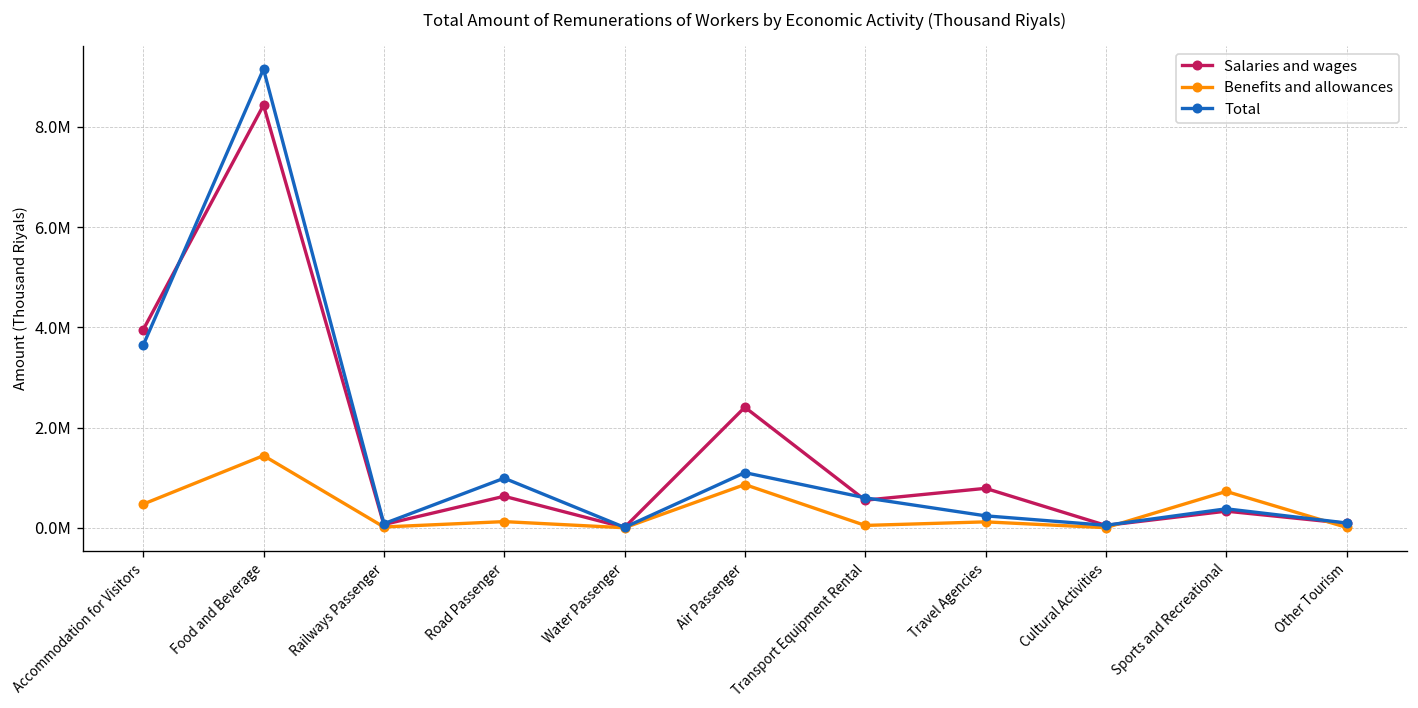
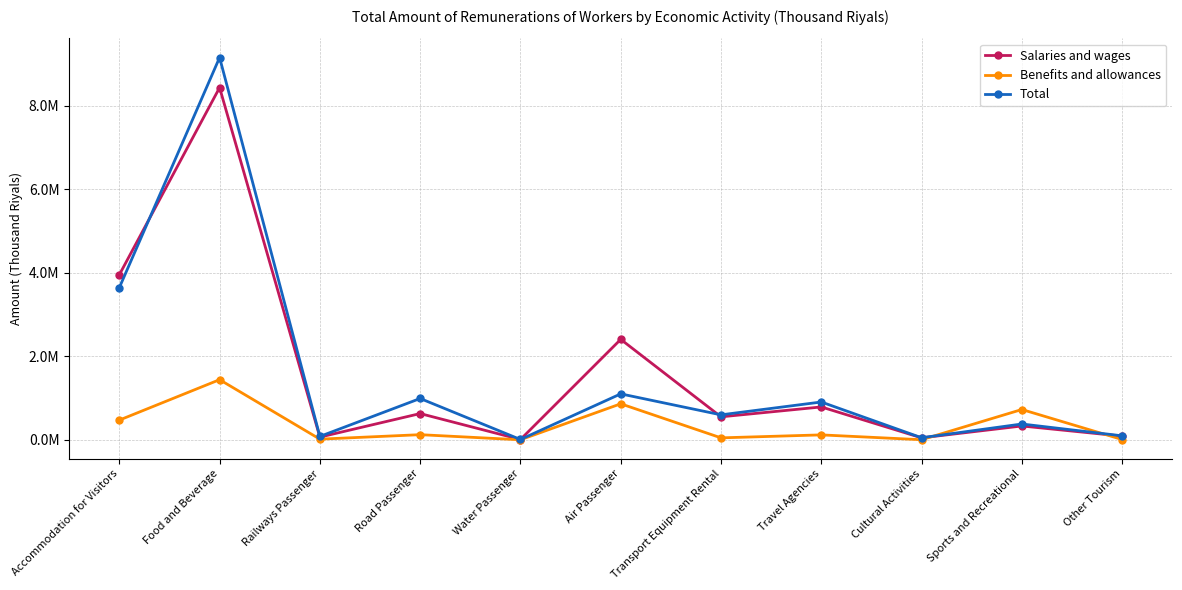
  {
    "Salaries and wages": {
      "Accommodation for Visitors": 4000000,
      "Food and Beverage": 8400000,
      "Road Passenger": 600000,
      "Air Passenger": 2400000,
      "Travel Agencies": 800000
    },
    "Benefits and allowances": {
      "Accommodation for Visitors": 500000,
      "Food and Beverage": 1400000,
      "Road Passenger": 100000,
      "Air Passenger": 900000,
      "Transport Equipment Rental": 0,
      "Travel Agencies": 100000,
      "Sports and Recreational": 700000,
      "Other Tourism": 0
    },
    "Total": {
      "Accommodation for Visitors": 3600000,
      "Food and Beverage": 9200000,
      "Road Passenger": 1000000,
      "Air Passenger": 1100000,
-     "Travel Agencies": 200000
+     "Travel Agencies": 900000
    }
  }
